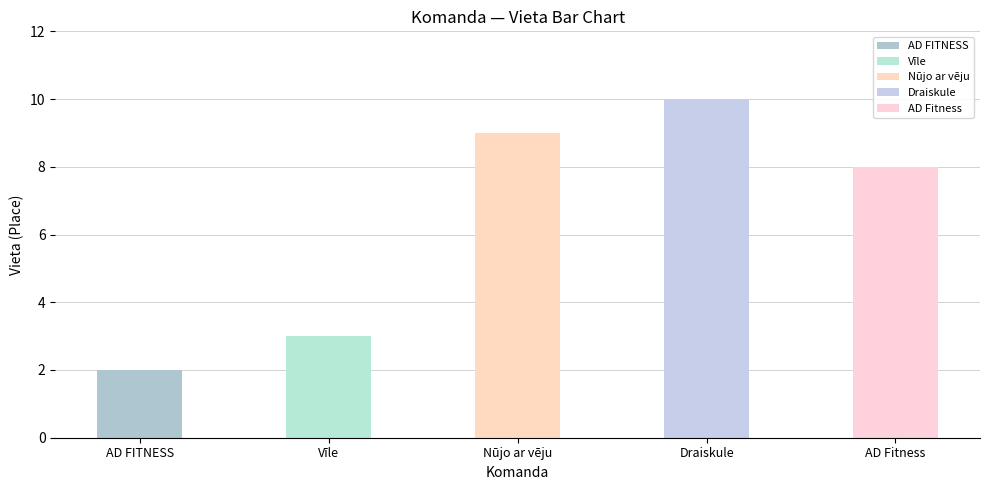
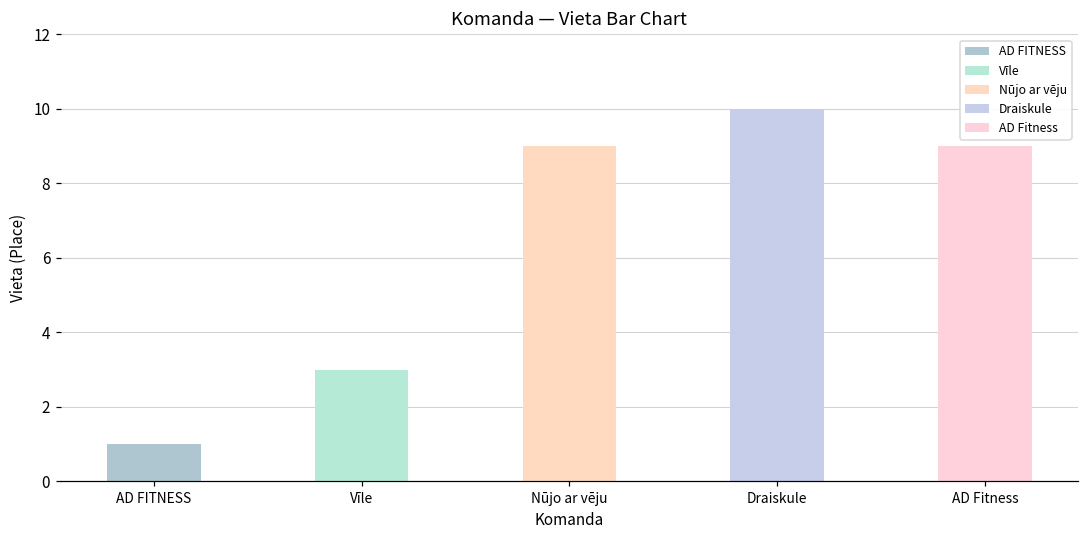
  {
-   "AD FITNESS": 2,
+   "AD FITNESS": 1,
    "Vīle": 3,
    "Nūjo ar vēju": 9,
    "Draiskule": 10,
-   "AD Fitness": 8
+   "AD Fitness": 9
  }
